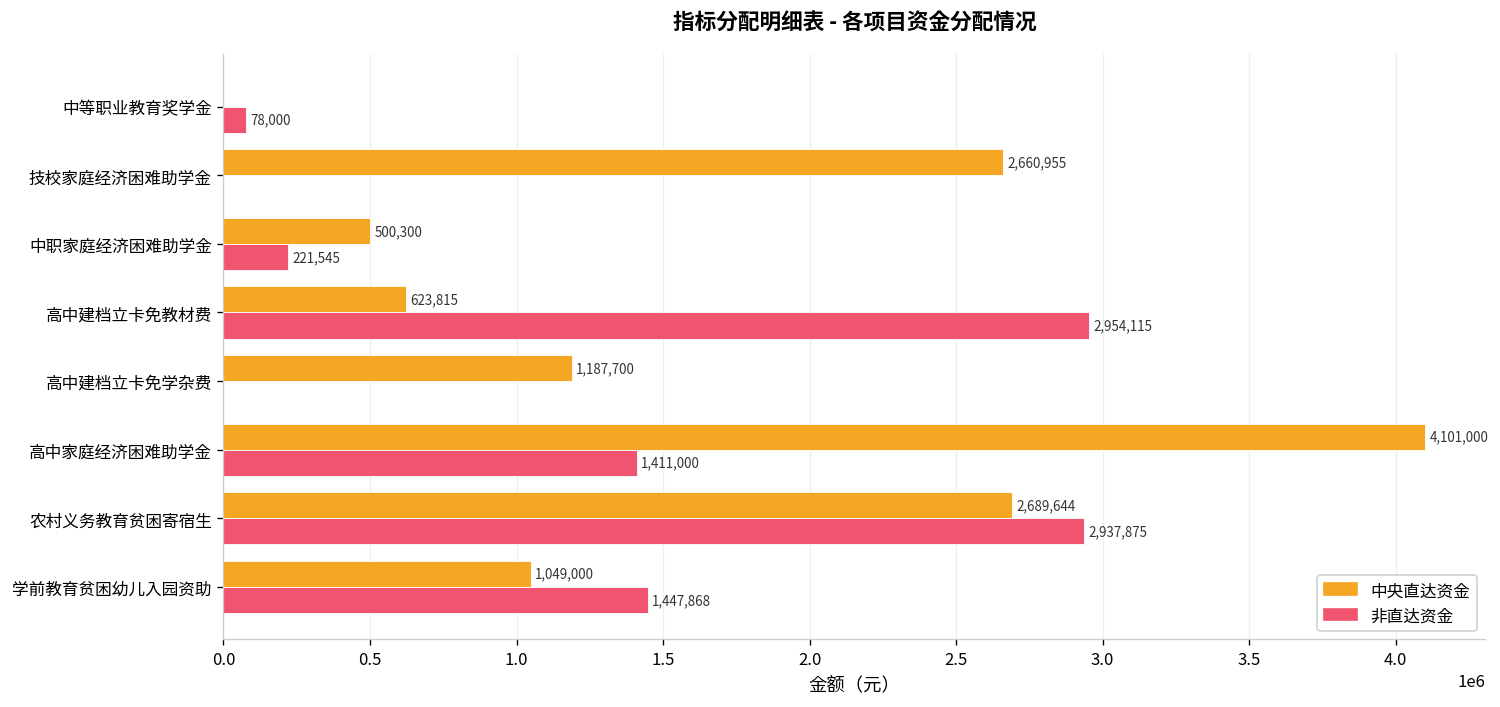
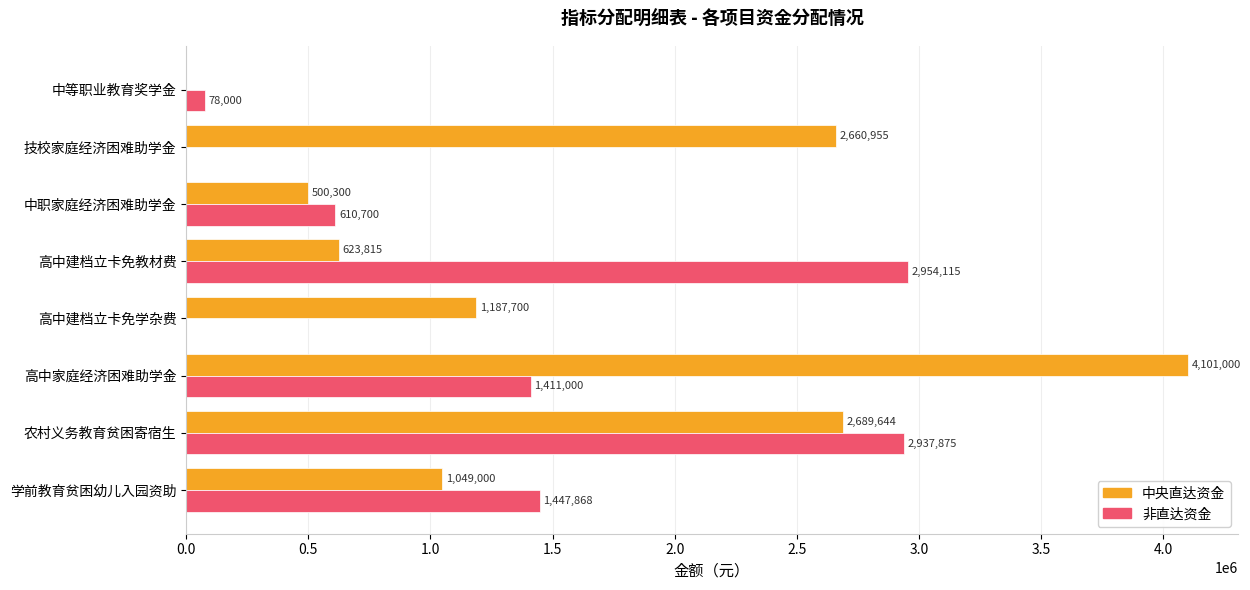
  {
    "中央直达资金": {
      "技校家庭经济困难助学金": "2,660,955",
      "中职家庭经济困难助学金": "500,300",
      "高中建档立卡免教材费": "623,815",
      "高中建档立卡免学杂费": "1,187,700",
      "高中家庭经济困难助学金": "4,101,000",
      "农村义务教育贫困寄宿生": "2,689,644",
      "学前教育贫困幼儿入园资助": "1,049,000"
    },
    "非直达资金": {
      "中等职业教育奖学金": "78,000",
-     "中职家庭经济困难助学金": "221,545",
+     "中职家庭经济困难助学金": "610,700",
      "高中建档立卡免教材费": "2,954,115",
      "高中家庭经济困难助学金": "1,411,000",
      "农村义务教育贫困寄宿生": "2,937,875",
      "学前教育贫困幼儿入园资助": "1,447,868"
    }
  }
